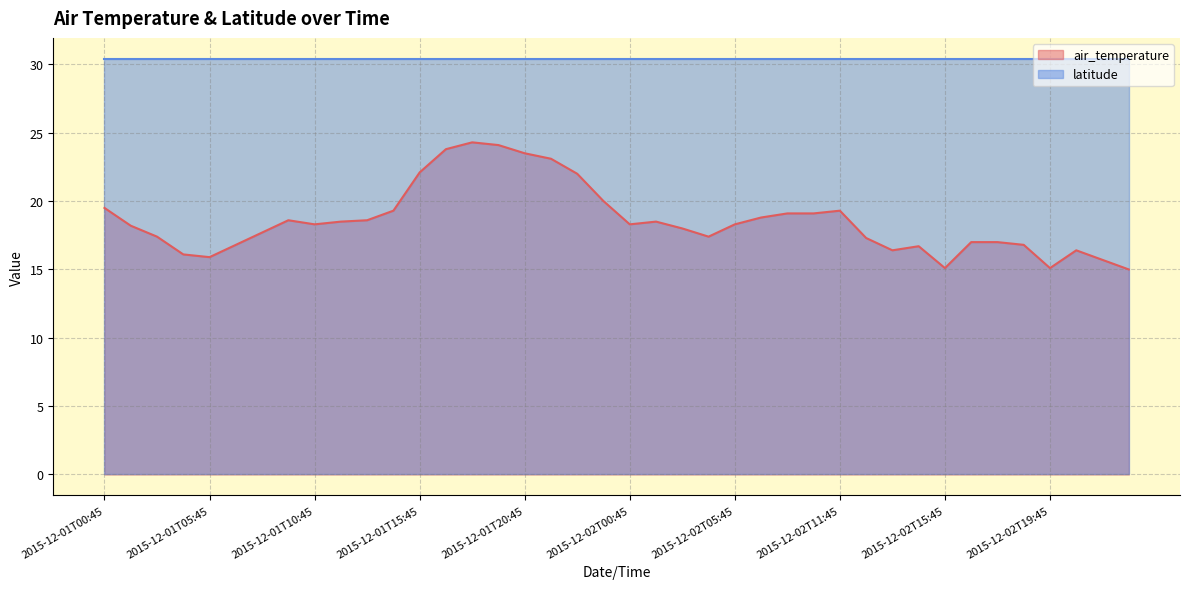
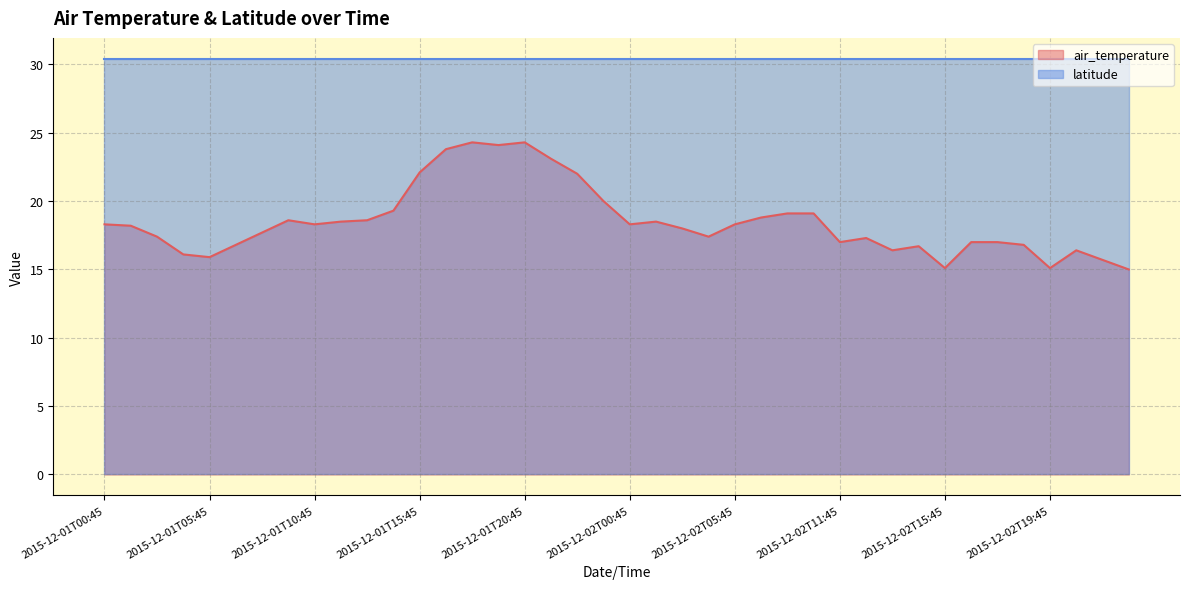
  {
    "air_temperature": {
-     "2015-12-01T00:45": 19.5,
+     "2015-12-01T00:45": 18.3,
      "2015-12-01T05:45": 15.9,
      "2015-12-01T10:45": 18.3,
      "2015-12-01T15:45": 22.1,
-     "2015-12-01T20:45": 23.5,
+     "2015-12-01T20:45": 24.3,
      "2015-12-02T00:45": 18.3,
      "2015-12-02T05:45": 18.3,
-     "2015-12-02T11:45": 19.3,
+     "2015-12-02T11:45": 17.0,
      "2015-12-02T15:45": 15.1,
      "2015-12-02T19:45": 15.1
    },
    "latitude": {
      "2015-12-01T00:45": 30.4,
      "2015-12-01T05:45": 30.4,
      "2015-12-01T10:45": 30.4,
      "2015-12-01T15:45": 30.4,
      "2015-12-01T20:45": 30.4,
      "2015-12-02T00:45": 30.4,
      "2015-12-02T05:45": 30.4,
      "2015-12-02T11:45": 30.4,
      "2015-12-02T15:45": 30.4
    }
  }
